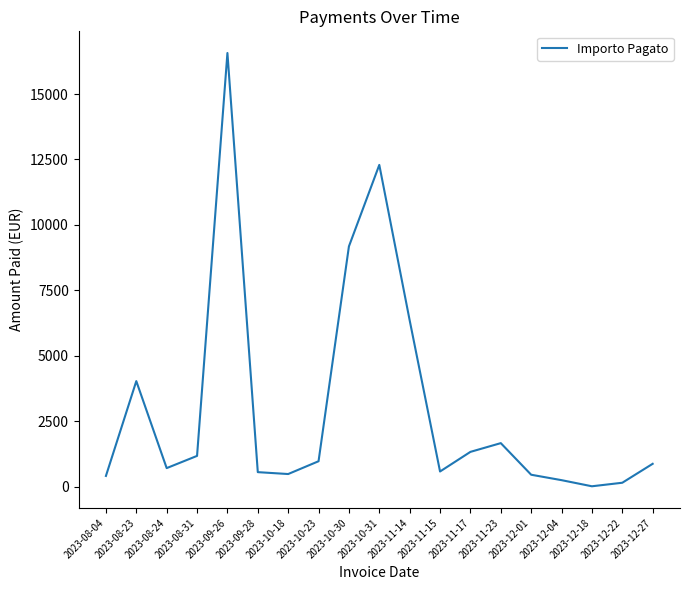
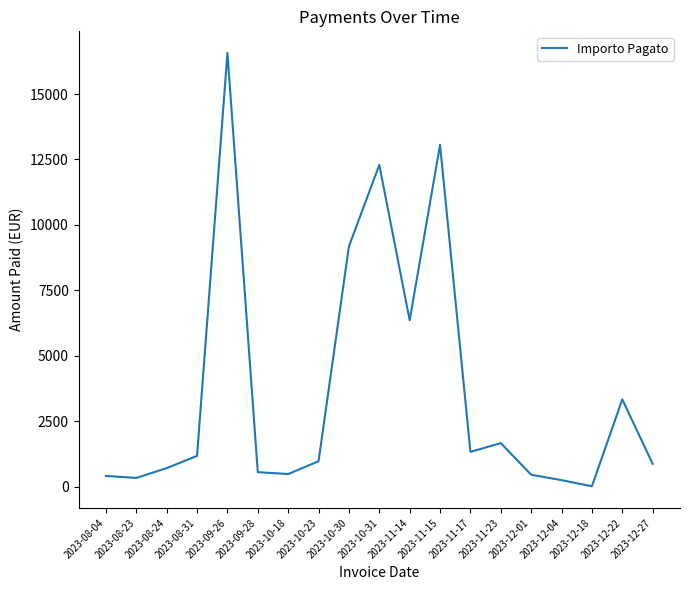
  {
    "2023-08-04": 400,
-   "2023-08-23": 4000,
+   "2023-08-23": 300,
    "2023-08-24": 700,
    "2023-08-31": 1200,
    "2023-09-26": 16600,
    "2023-09-28": 600,
    "2023-10-18": 500,
    "2023-10-23": 1000,
    "2023-10-30": 9200,
    "2023-10-31": 12300,
    "2023-11-14": 6400,
-   "2023-11-15": 600,
+   "2023-11-15": 13100,
    "2023-11-17": 1300,
    "2023-11-23": 1700,
    "2023-12-01": 500,
    "2023-12-04": 200,
    "2023-12-18": 0,
-   "2023-12-22": 200,
+   "2023-12-22": 3300,
    "2023-12-27": 900
  }
